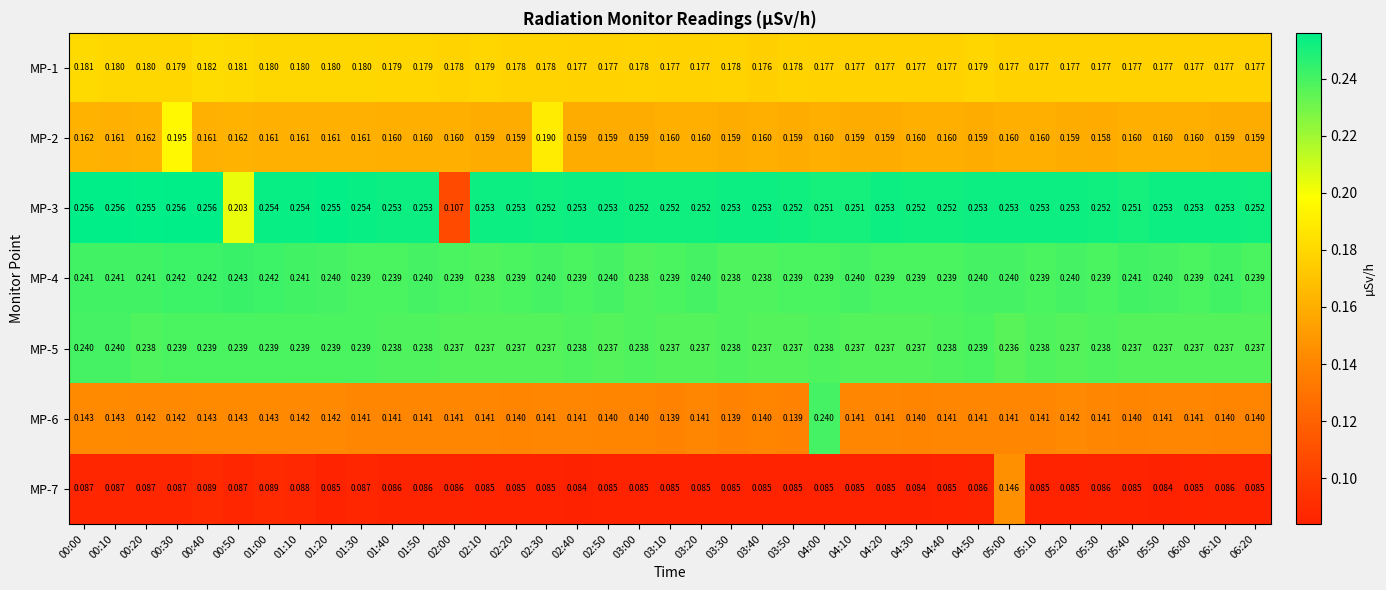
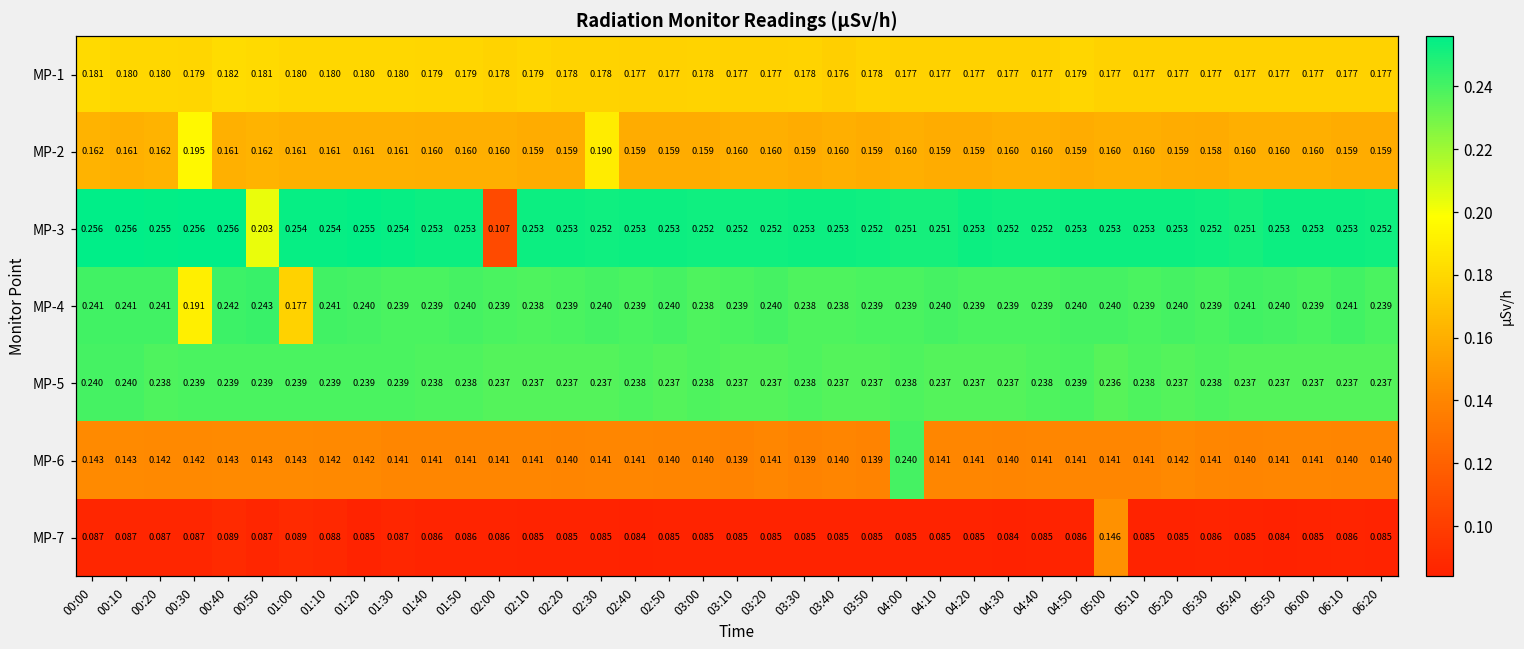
  {
    "MP-4": {
      "00:00": 0.241,
      "00:10": 0.241,
      "00:20": 0.241,
-     "00:30": 0.242,
+     "00:30": 0.191,
      "00:40": 0.242,
      "00:50": 0.243,
-     "01:00": 0.242,
+     "01:00": 0.177,
      "01:10": 0.241,
      "01:20": 0.240,
      "01:30": 0.239,
      "01:40": 0.239,
      "01:50": 0.240,
      "02:00": 0.239,
      "02:10": 0.238,
      "02:20": 0.239,
      "02:30": 0.240,
      "02:40": 0.239,
      "02:50": 0.240,
      "03:00": 0.238,
      "03:10": 0.239,
      "03:20": 0.240,
      "03:30": 0.238,
      "03:40": 0.238,
      "03:50": 0.239,
      "04:00": 0.239,
      "04:10": 0.240,
      "04:20": 0.239,
      "04:30": 0.239,
      "04:40": 0.239,
      "04:50": 0.240,
      "05:00": 0.240,
      "05:10": 0.239,
      "05:20": 0.240,
      "05:30": 0.239,
      "05:40": 0.241,
      "05:50": 0.240,
      "06:00": 0.239,
      "06:10": 0.241,
      "06:20": 0.239
    }
  }
